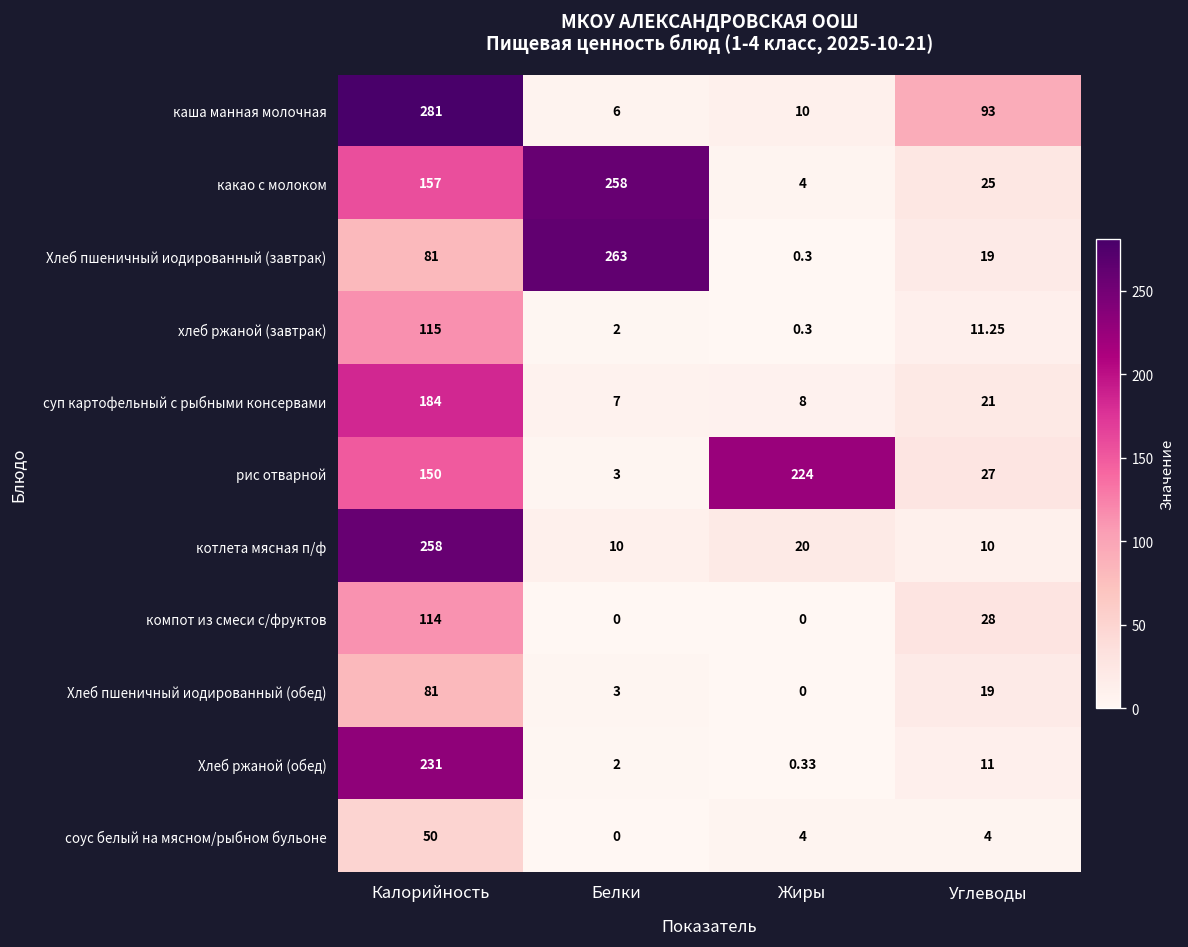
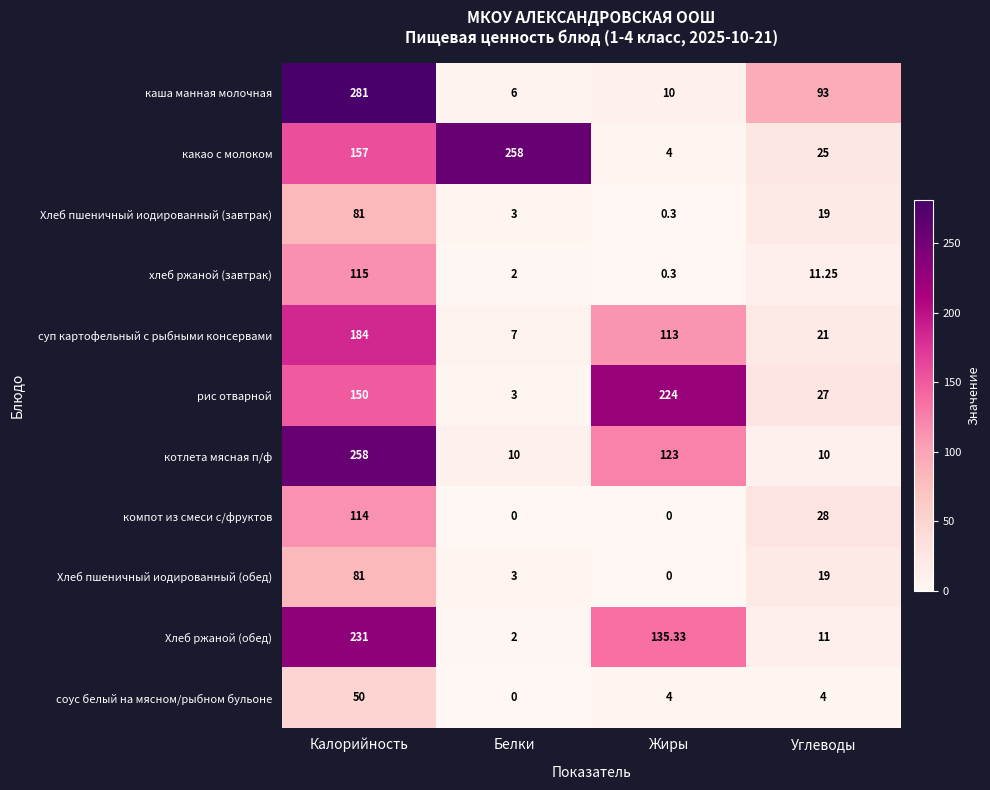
  {
    "каша манная молочная": {
      "Калорийность": 281,
      "Белки": 6,
      "Жиры": 10,
      "Углеводы": 93
    },
    "какао с молоком": {
      "Калорийность": 157,
      "Белки": 258,
      "Жиры": 4,
      "Углеводы": 25
    },
    "Хлеб пшеничный иодированный (завтрак)": {
      "Калорийность": 81,
-     "Белки": 263,
+     "Белки": 3,
      "Жиры": 0.3,
      "Углеводы": 19
    },
    "хлеб ржаной (завтрак)": {
      "Калорийность": 115,
      "Белки": 2,
      "Жиры": 0.3,
      "Углеводы": 11.25
    },
    "суп картофельный с рыбными консервами": {
      "Калорийность": 184,
      "Белки": 7,
-     "Жиры": 8,
+     "Жиры": 113,
      "Углеводы": 21
    },
    "рис отварной": {
      "Калорийность": 150,
      "Белки": 3,
      "Жиры": 224,
      "Углеводы": 27
    },
    "котлета мясная п/ф": {
      "Калорийность": 258,
      "Белки": 10,
-     "Жиры": 20,
+     "Жиры": 123,
      "Углеводы": 10
    },
    "компот из смеси с/фруктов": {
      "Калорийность": 114,
      "Белки": 0,
      "Жиры": 0,
      "Углеводы": 28
    },
    "Хлеб пшеничный иодированный (обед)": {
      "Калорийность": 81,
      "Белки": 3,
      "Жиры": 0,
      "Углеводы": 19
    },
    "Хлеб ржаной (обед)": {
      "Калорийность": 231,
      "Белки": 2,
-     "Жиры": 0.33,
+     "Жиры": 135.33,
      "Углеводы": 11
    },
    "соус белый на мясном/рыбном бульоне": {
      "Калорийность": 50,
      "Белки": 0,
      "Жиры": 4,
      "Углеводы": 4
    }
  }
